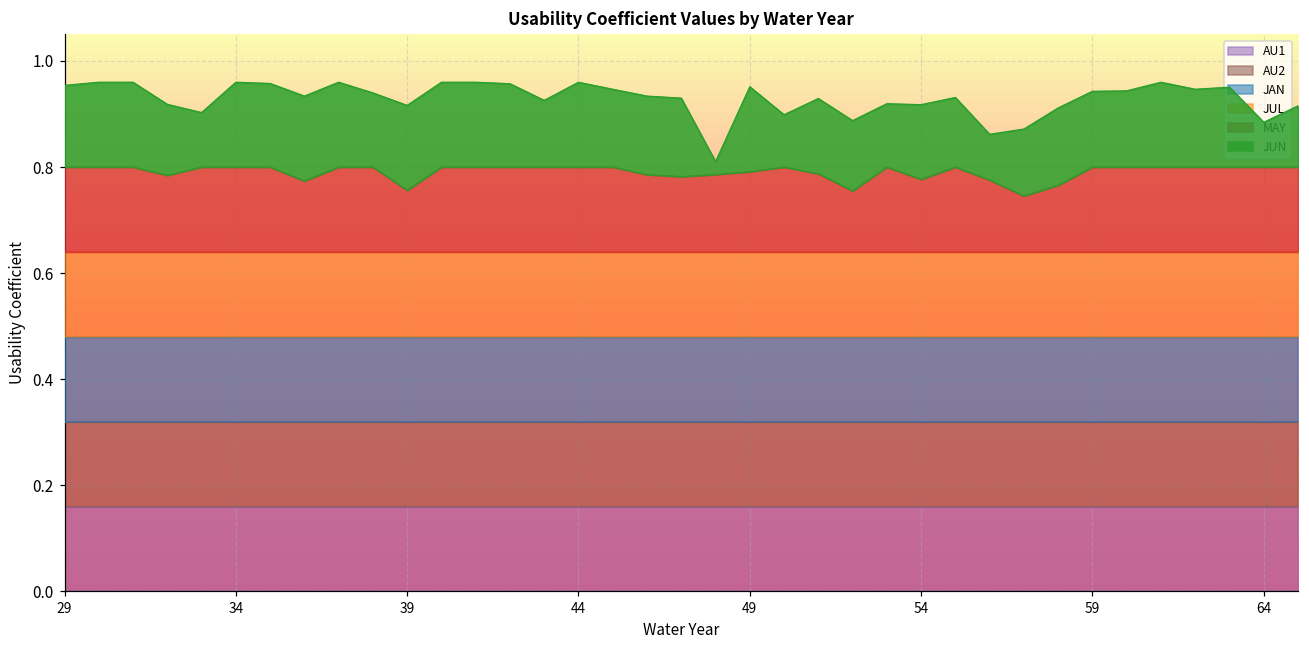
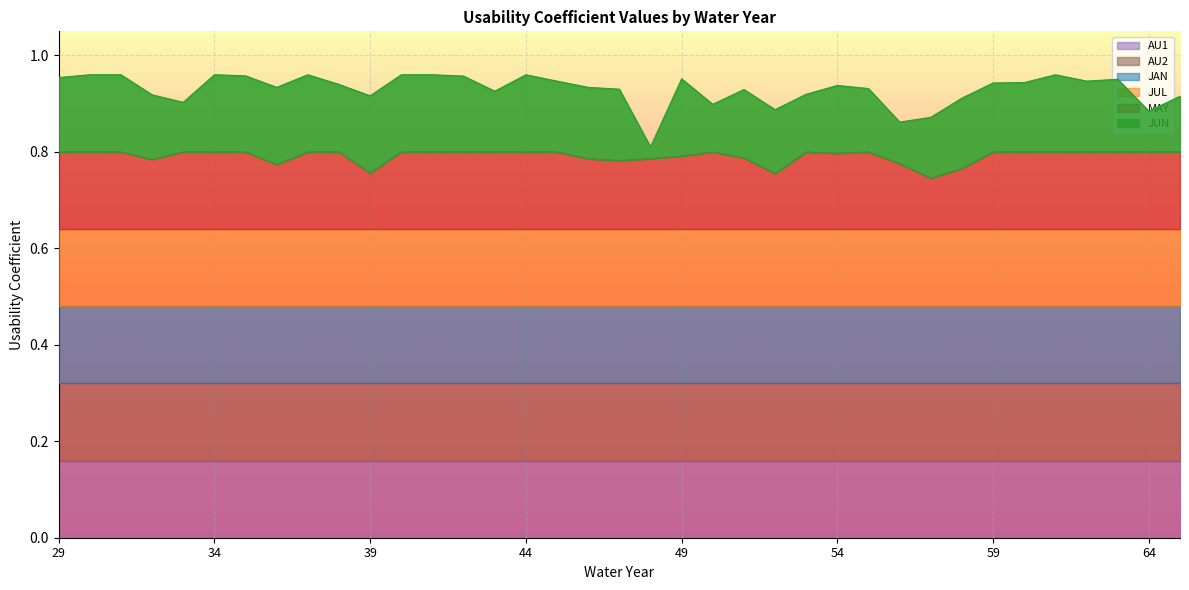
  {
    "AU1": {
      "29": 0.16,
      "34": 0.16,
      "39": 0.16,
      "44": 0.16,
      "49": 0.16,
      "54": 0.16,
      "59": 0.16,
      "64": 0.16
    },
    "AU2": {
      "29": 0.32,
      "34": 0.32,
      "39": 0.32,
      "44": 0.32,
      "49": 0.32,
      "54": 0.32,
      "59": 0.32,
      "64": 0.32
    },
    "JAN": {
      "29": 0.48,
      "34": 0.48,
      "39": 0.48,
      "44": 0.48,
      "49": 0.48,
      "54": 0.48,
      "59": 0.48,
      "64": 0.48
    },
    "JUL": {
      "29": 0.64,
      "34": 0.64,
      "39": 0.64,
      "44": 0.64,
      "49": 0.64,
      "54": 0.64,
      "59": 0.64,
      "64": 0.64
    },
    "MAY": {
      "29": 0.80,
      "34": 0.80,
      "39": 0.76,
      "44": 0.80,
      "49": 0.79,
-     "54": 0.78,
+     "54": 0.80,
      "59": 0.80,
      "64": 0.80
    }
  }
